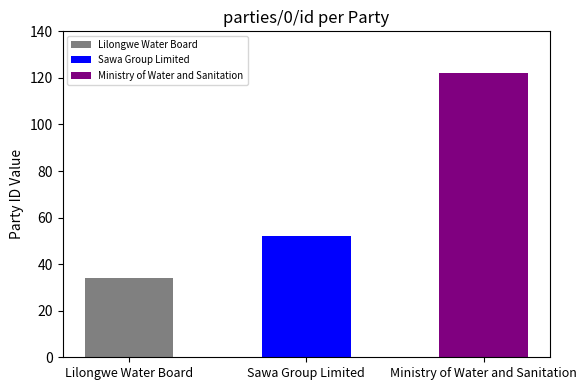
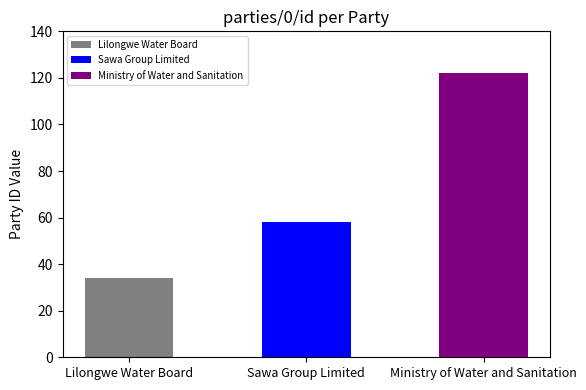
  {
    "Lilongwe Water Board": 34,
-   "Sawa Group Limited": 52,
+   "Sawa Group Limited": 58,
    "Ministry of Water and Sanitation": 122
  }
